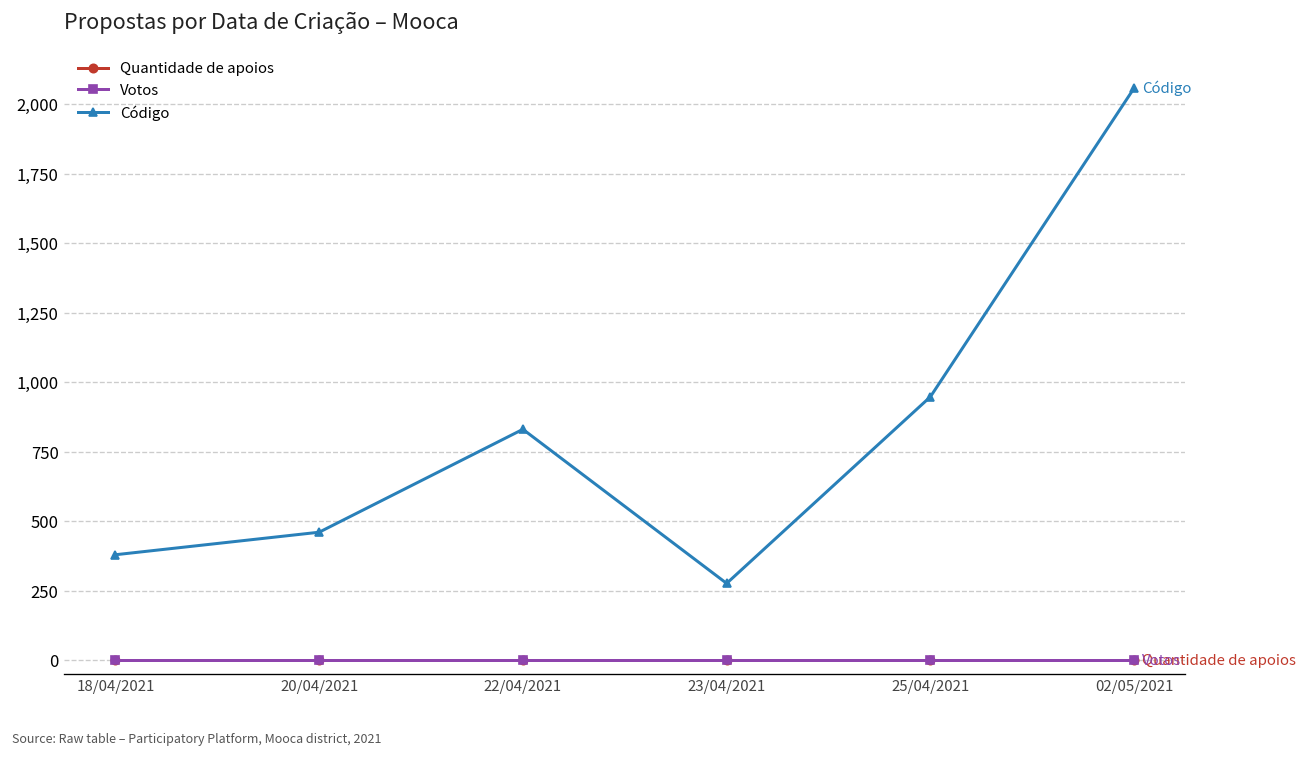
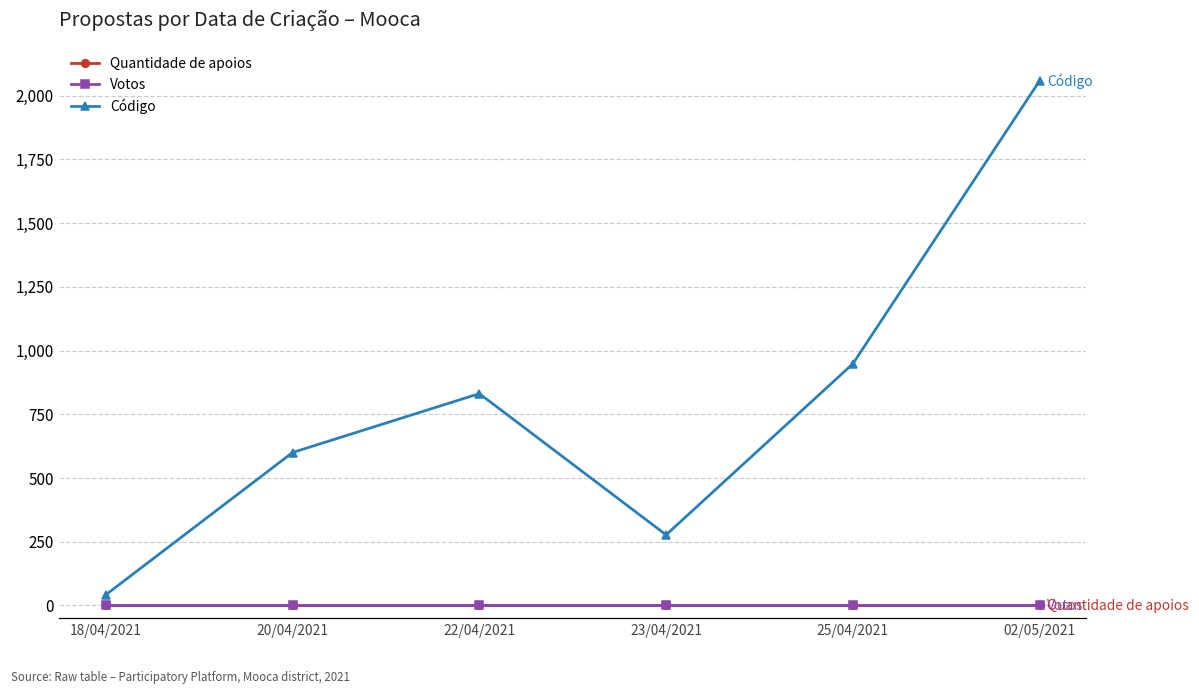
  {
    "Votos": {
      "18/04/2021": "0",
      "20/04/2021": "0",
      "22/04/2021": "0",
      "23/04/2021": "0",
      "25/04/2021": "0",
      "02/05/2021": "0"
    },
    "Código": {
-     "18/04/2021": "380",
-     "20/04/2021": "460",
+     "18/04/2021": "40",
+     "20/04/2021": "600",
      "22/04/2021": "830",
      "23/04/2021": "280",
      "25/04/2021": "950",
      "02/05/2021": "2,060"
    }
  }
